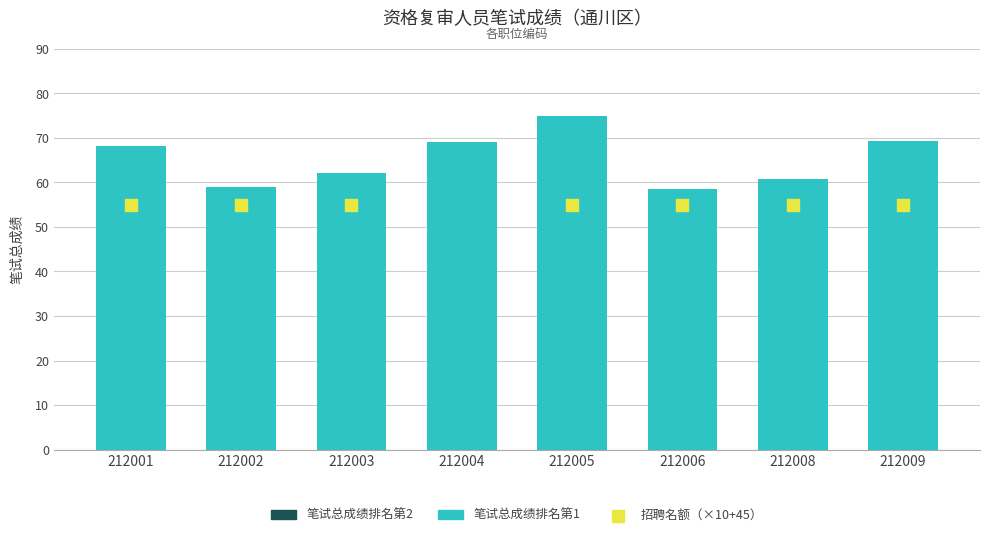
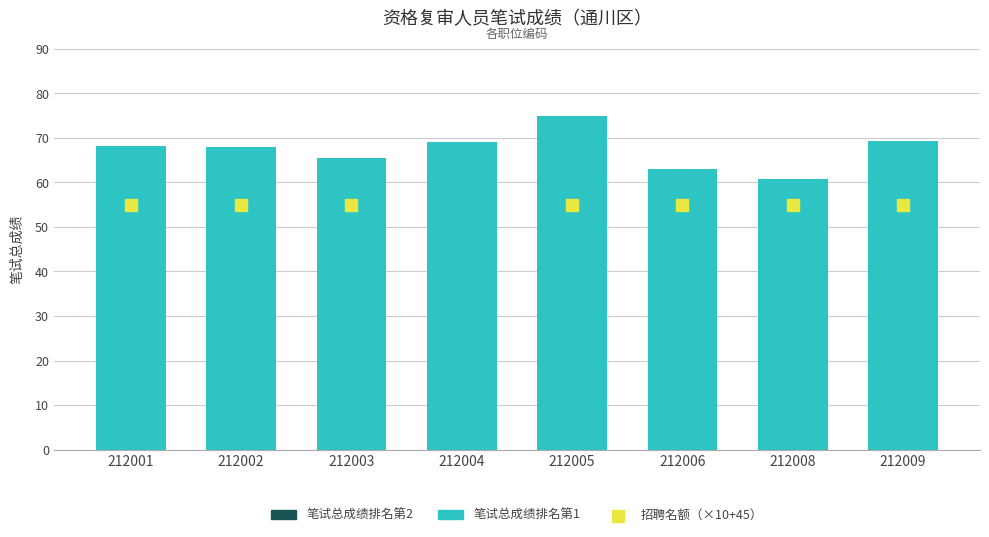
  {
    "笔试总成绩排名第1": {
      "212001": 68,
-     "212002": 59,
-     "212003": 62,
+     "212002": 68,
+     "212003": 66,
      "212004": 69,
      "212005": 75,
-     "212006": 59,
+     "212006": 63,
      "212008": 61,
      "212009": 69
    }
  }
